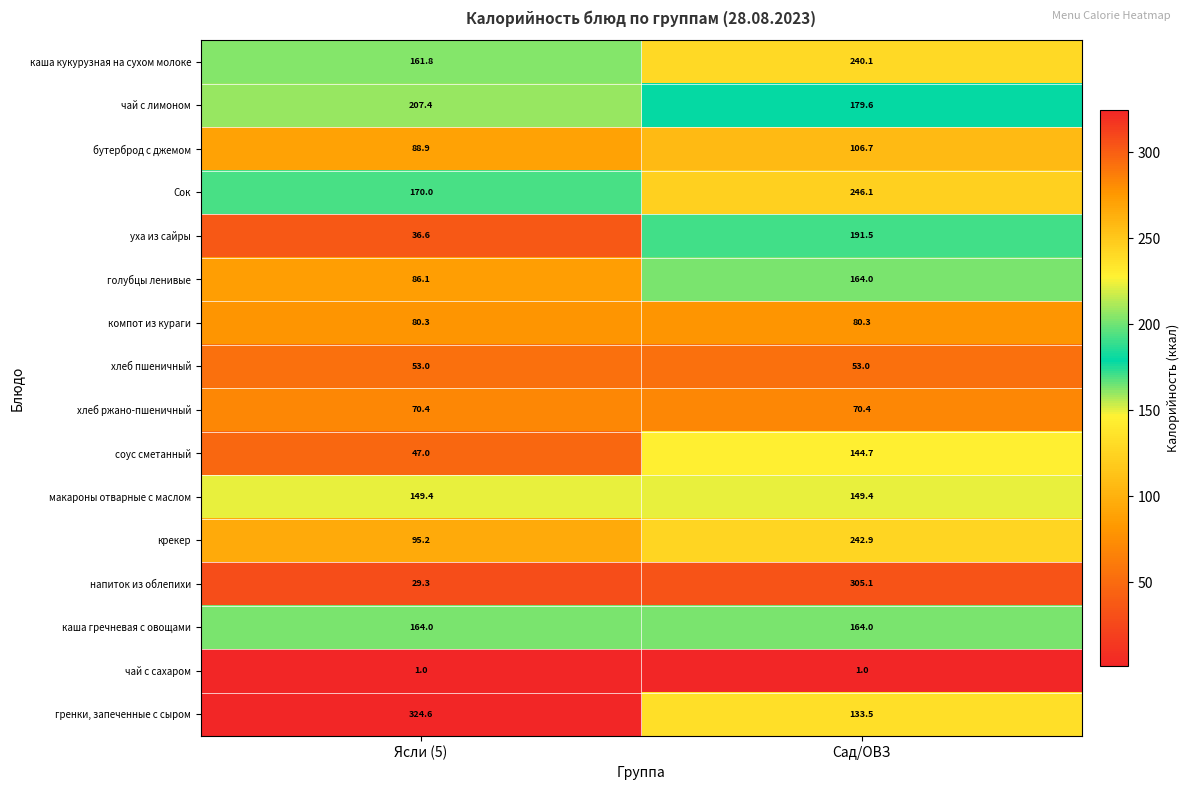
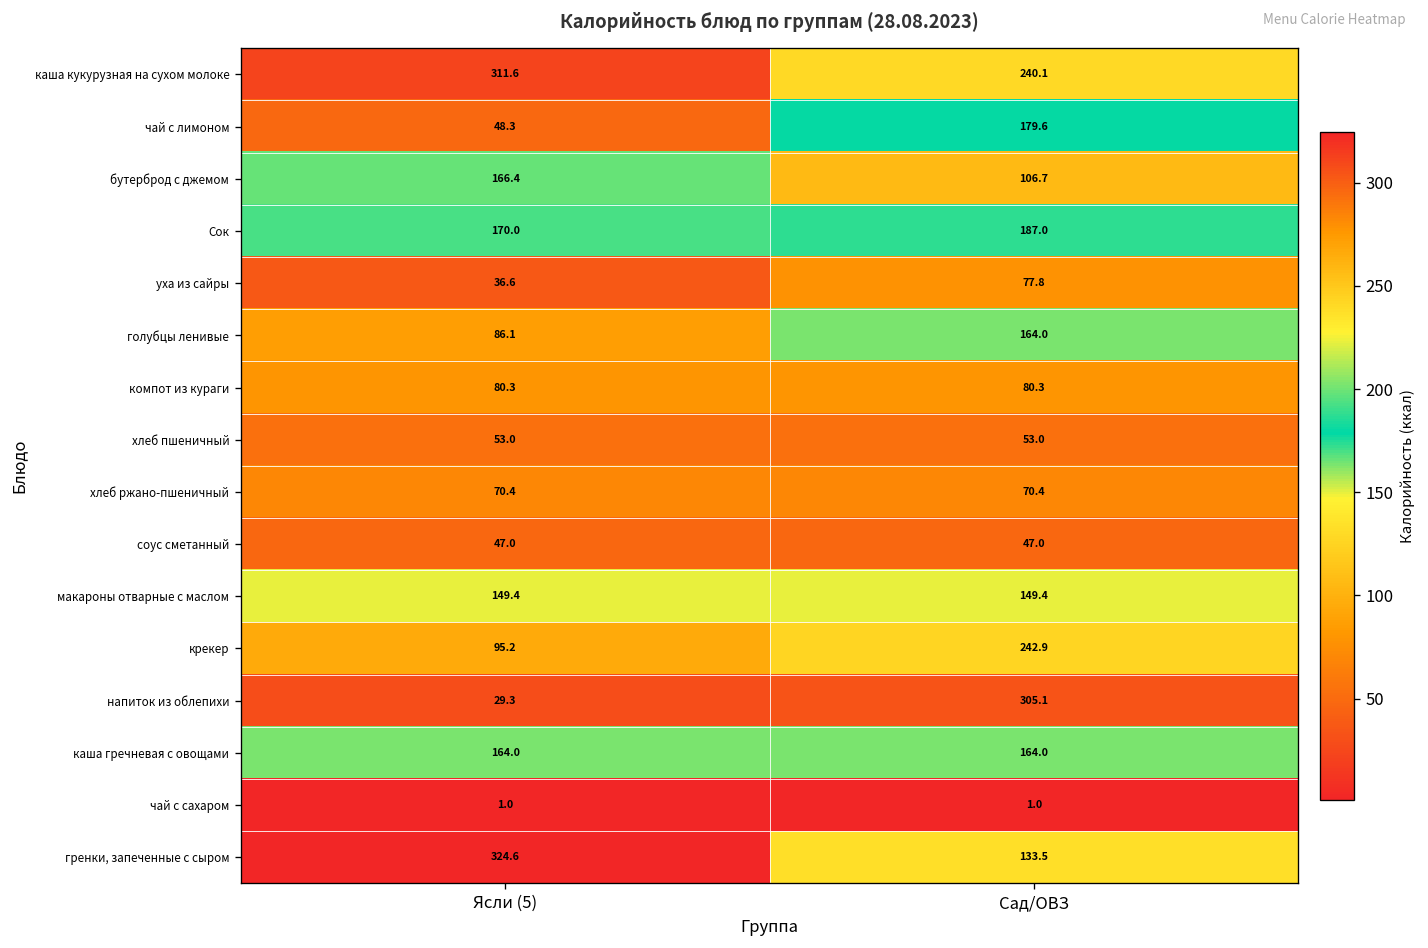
  {
    "каша кукурузная на сухом молоке": {
-     "Ясли (5)": 161.8,
+     "Ясли (5)": 311.6,
      "Сад/ОВЗ": 240.1
    },
    "чай с лимоном": {
-     "Ясли (5)": 207.4,
+     "Ясли (5)": 48.3,
      "Сад/ОВЗ": 179.6
    },
    "бутерброд с джемом": {
-     "Ясли (5)": 88.9,
+     "Ясли (5)": 166.4,
      "Сад/ОВЗ": 106.7
    },
    "Сок": {
      "Ясли (5)": 170.0,
-     "Сад/ОВЗ": 246.1
+     "Сад/ОВЗ": 187.0
    },
    "уха из сайры": {
      "Ясли (5)": 36.6,
-     "Сад/ОВЗ": 191.5
+     "Сад/ОВЗ": 77.8
    },
    "голубцы ленивые": {
      "Ясли (5)": 86.1,
      "Сад/ОВЗ": 164.0
    },
    "компот из кураги": {
      "Ясли (5)": 80.3,
      "Сад/ОВЗ": 80.3
    },
    "хлеб пшеничный": {
      "Ясли (5)": 53.0,
      "Сад/ОВЗ": 53.0
    },
    "хлеб ржано-пшеничный": {
      "Ясли (5)": 70.4,
      "Сад/ОВЗ": 70.4
    },
    "соус сметанный": {
      "Ясли (5)": 47.0,
-     "Сад/ОВЗ": 144.7
+     "Сад/ОВЗ": 47.0
    },
    "макароны отварные с маслом": {
      "Ясли (5)": 149.4,
      "Сад/ОВЗ": 149.4
    },
    "крекер": {
      "Ясли (5)": 95.2,
      "Сад/ОВЗ": 242.9
    },
    "напиток из облепихи": {
      "Ясли (5)": 29.3,
      "Сад/ОВЗ": 305.1
    },
    "каша гречневая с овощами": {
      "Ясли (5)": 164.0,
      "Сад/ОВЗ": 164.0
    },
    "чай с сахаром": {
      "Ясли (5)": 1.0,
      "Сад/ОВЗ": 1.0
    },
    "гренки, запеченные с сыром": {
      "Ясли (5)": 324.6,
      "Сад/ОВЗ": 133.5
    }
  }
